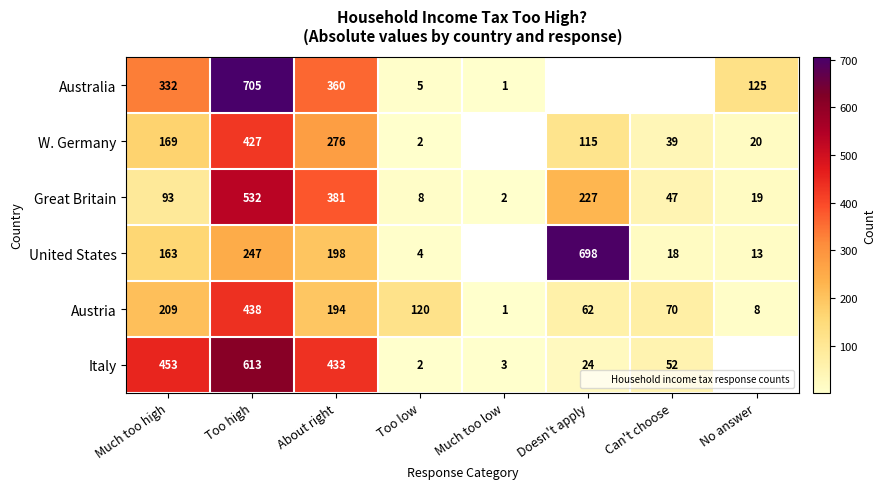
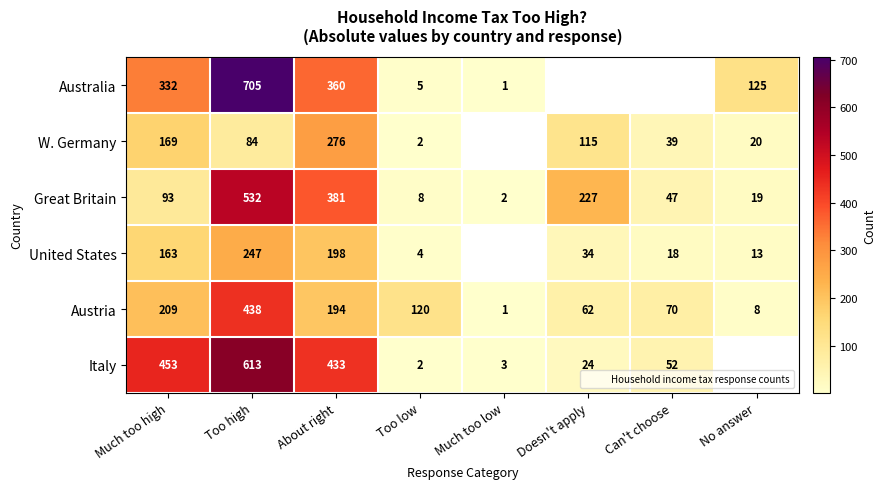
  {
    "Australia": {
      "Much too high": 332,
      "Too high": 705,
      "About right": 360,
      "Too low": 5,
      "Much too low": 1,
      "No answer": 125
    },
    "W. Germany": {
      "Much too high": 169,
-     "Too high": 427,
+     "Too high": 84,
      "About right": 276,
      "Too low": 2,
      "Doesn't apply": 115,
      "Can't choose": 39,
      "No answer": 20
    },
    "Great Britain": {
      "Much too high": 93,
      "Too high": 532,
      "About right": 381,
      "Too low": 8,
      "Much too low": 2,
      "Doesn't apply": 227,
      "Can't choose": 47,
      "No answer": 19
    },
    "United States": {
      "Much too high": 163,
      "Too high": 247,
      "About right": 198,
      "Too low": 4,
-     "Doesn't apply": 698,
+     "Doesn't apply": 34,
      "Can't choose": 18,
      "No answer": 13
    },
    "Austria": {
      "Much too high": 209,
      "Too high": 438,
      "About right": 194,
      "Too low": 120,
      "Much too low": 1,
      "Doesn't apply": 62,
      "Can't choose": 70,
      "No answer": 8
    },
    "Italy": {
      "Much too high": 453,
      "Too high": 613,
      "About right": 433,
      "Too low": 2,
      "Much too low": 3
    }
  }
